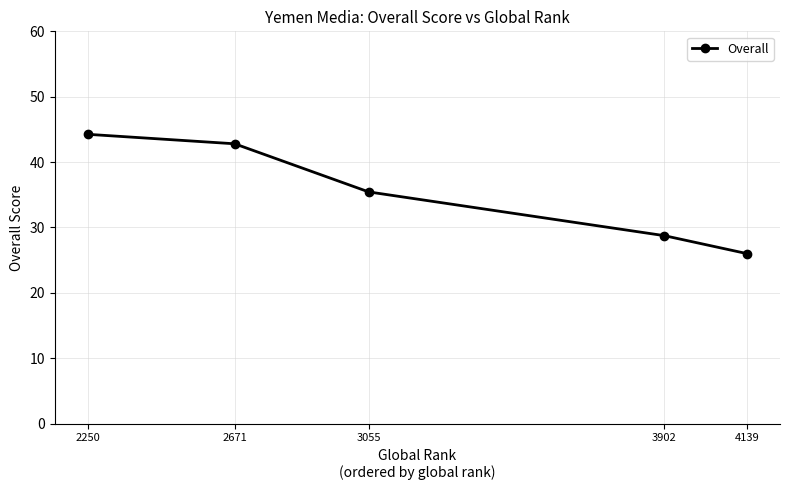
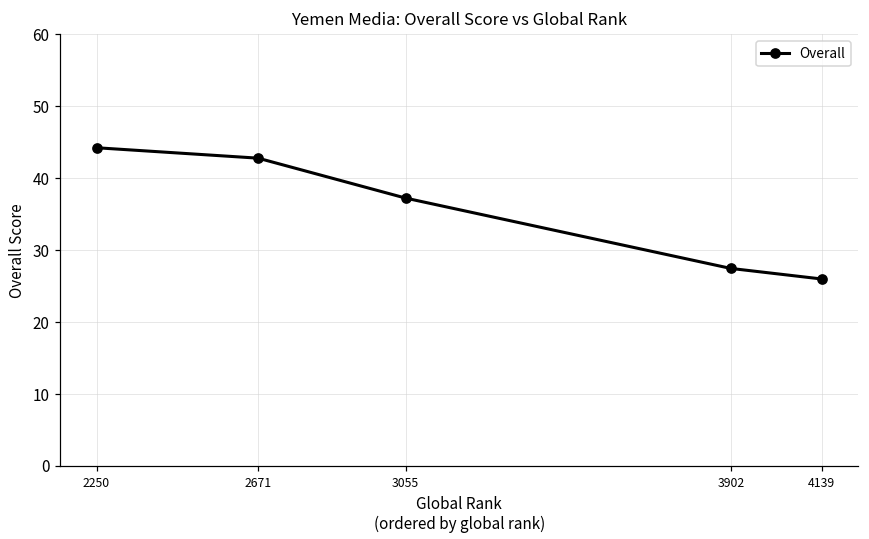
  {
    "2250": 44,
    "2671": 43,
-   "3055": 35,
-   "3902": 29,
+   "3055": 37,
+   "3902": 27,
    "4139": 26
  }
